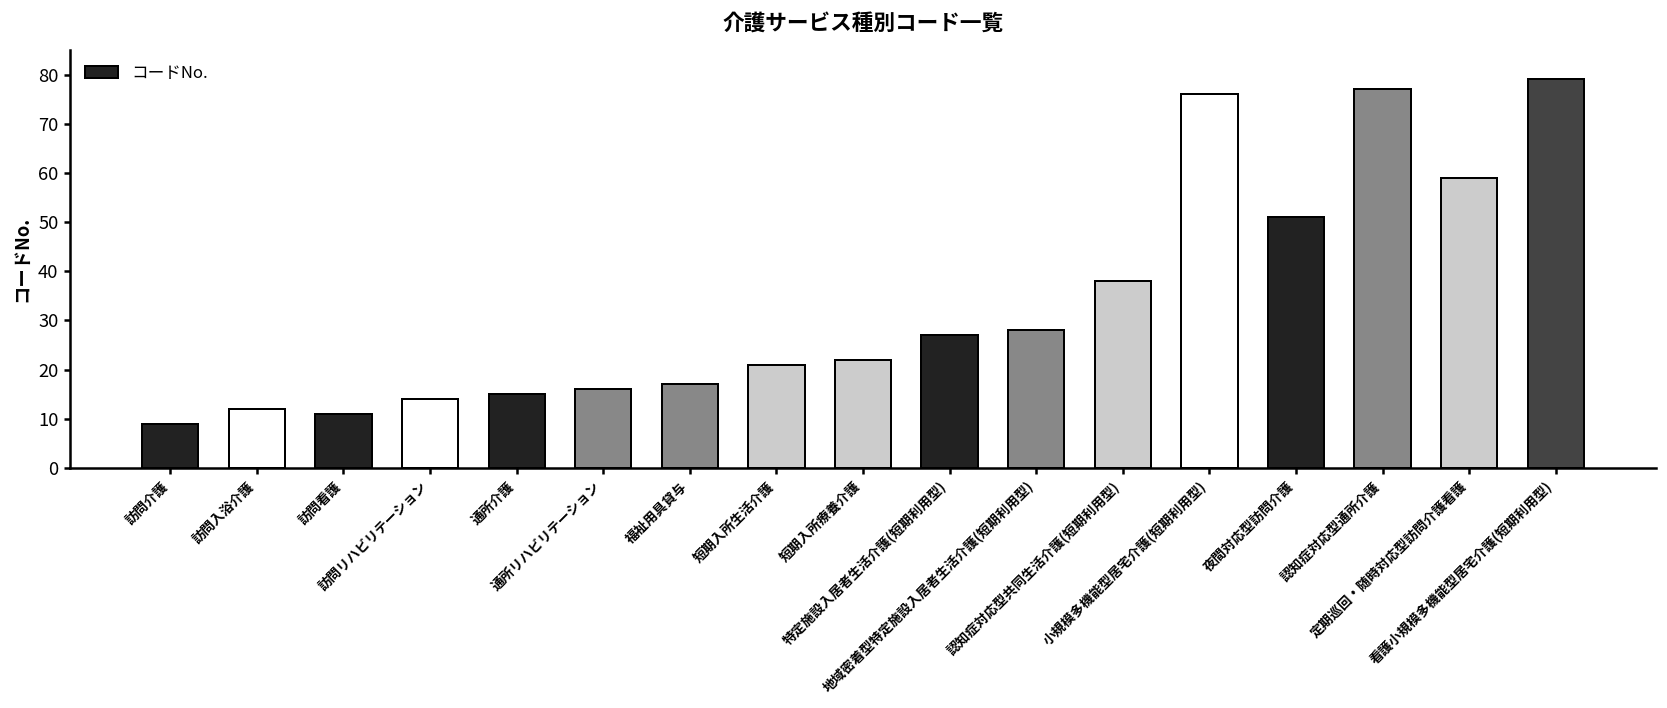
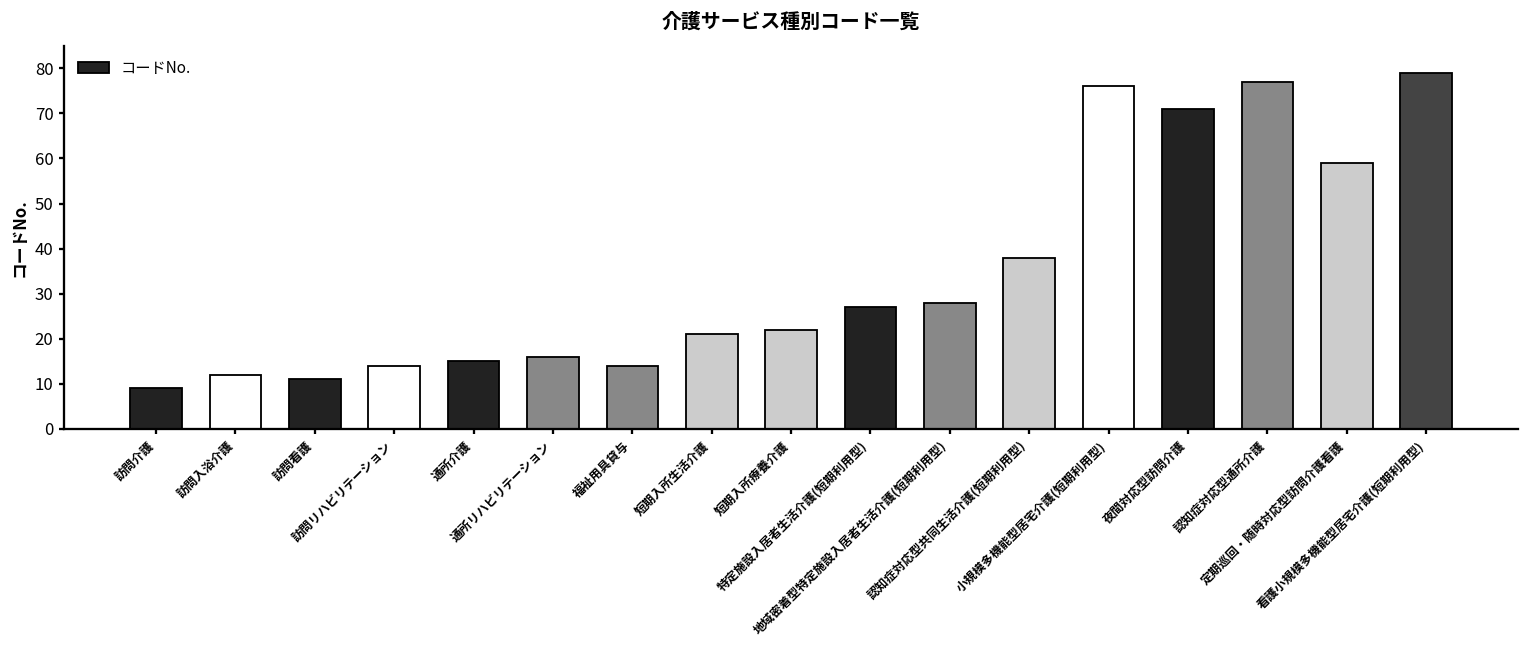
  {
    "訪問介護": 9,
    "訪問入浴介護": 12,
    "訪問看護": 11,
    "訪問リハビリテーション": 14,
    "通所介護": 15,
    "通所リハビリテーション": 16,
-   "福祉用具貸与": 17,
+   "福祉用具貸与": 14,
    "短期入所生活介護": 21,
    "短期入所療養介護": 22,
    "特定施設入居者生活介護(短期利用型)": 27,
    "地域密着型特定施設入居者生活介護(短期利用型)": 28,
    "認知症対応型共同生活介護(短期利用型)": 38,
    "小規模多機能型居宅介護(短期利用型)": 76,
-   "夜間対応型訪問介護": 51,
+   "夜間対応型訪問介護": 71,
    "認知症対応型通所介護": 77,
    "定期巡回・随時対応型訪問介護看護": 59,
    "看護小規模多機能型居宅介護(短期利用型)": 79
  }
